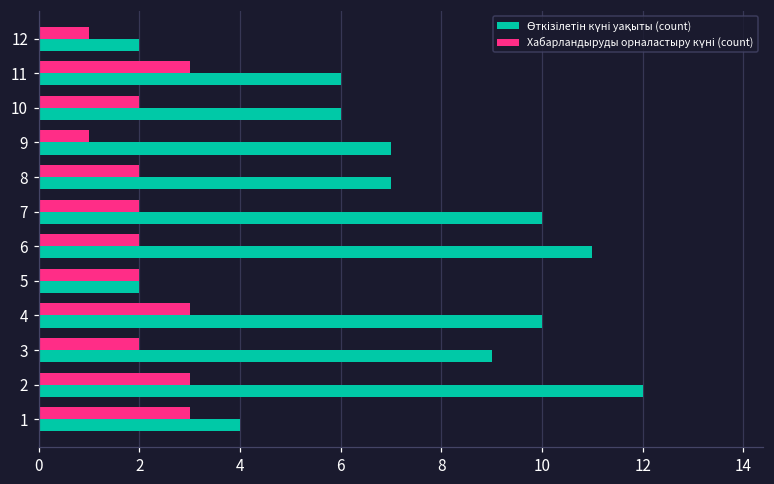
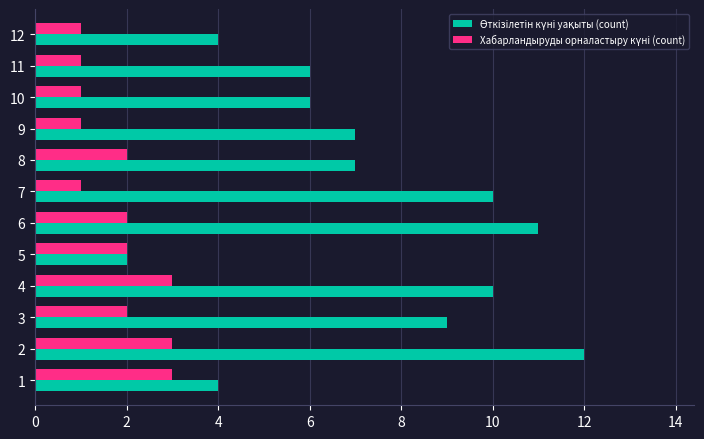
  {
    "Өткізілетін күні уақыты (count)": {
-     "12": 2,
+     "12": 4,
      "11": 6,
      "10": 6,
      "9": 7,
      "8": 7,
      "7": 10,
      "6": 11,
      "5": 2,
      "4": 10,
      "3": 9,
      "2": 12,
      "1": 4
    },
    "Хабарландыруды орналастыру күні (count)": {
      "12": 1,
-     "11": 3,
-     "10": 2,
+     "11": 1,
+     "10": 1,
      "9": 1,
      "8": 2,
-     "7": 2,
+     "7": 1,
      "6": 2,
      "5": 2,
      "4": 3,
      "3": 2,
      "2": 3,
      "1": 3
    }
  }
